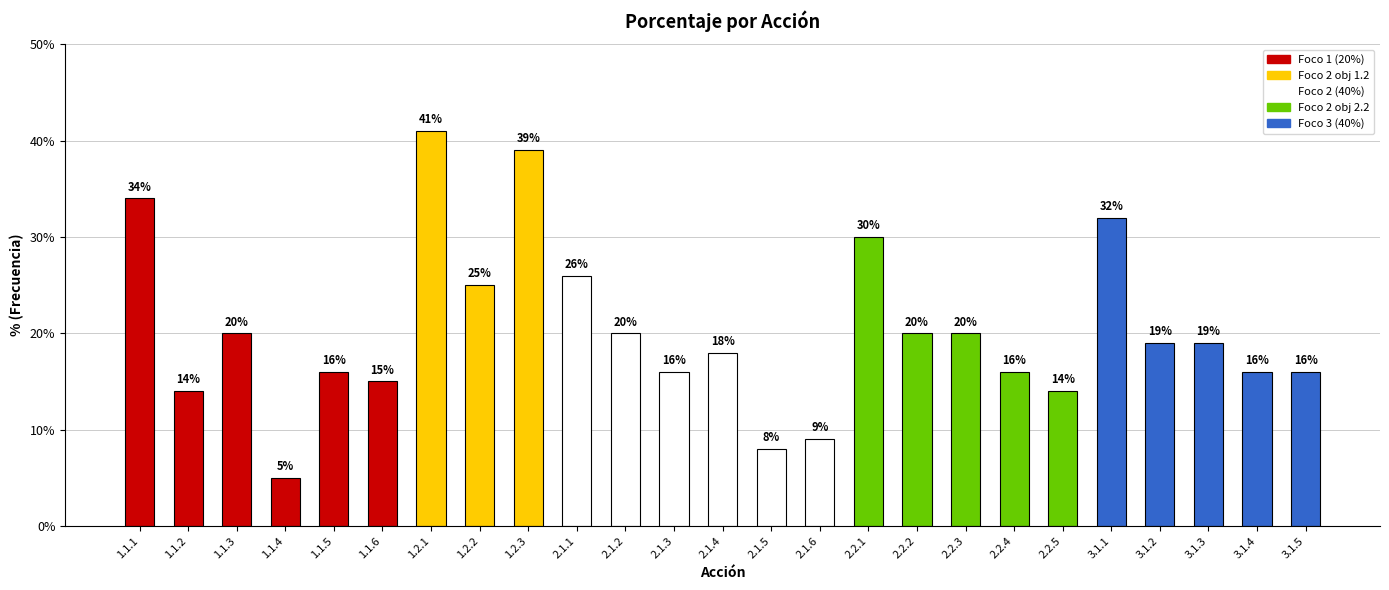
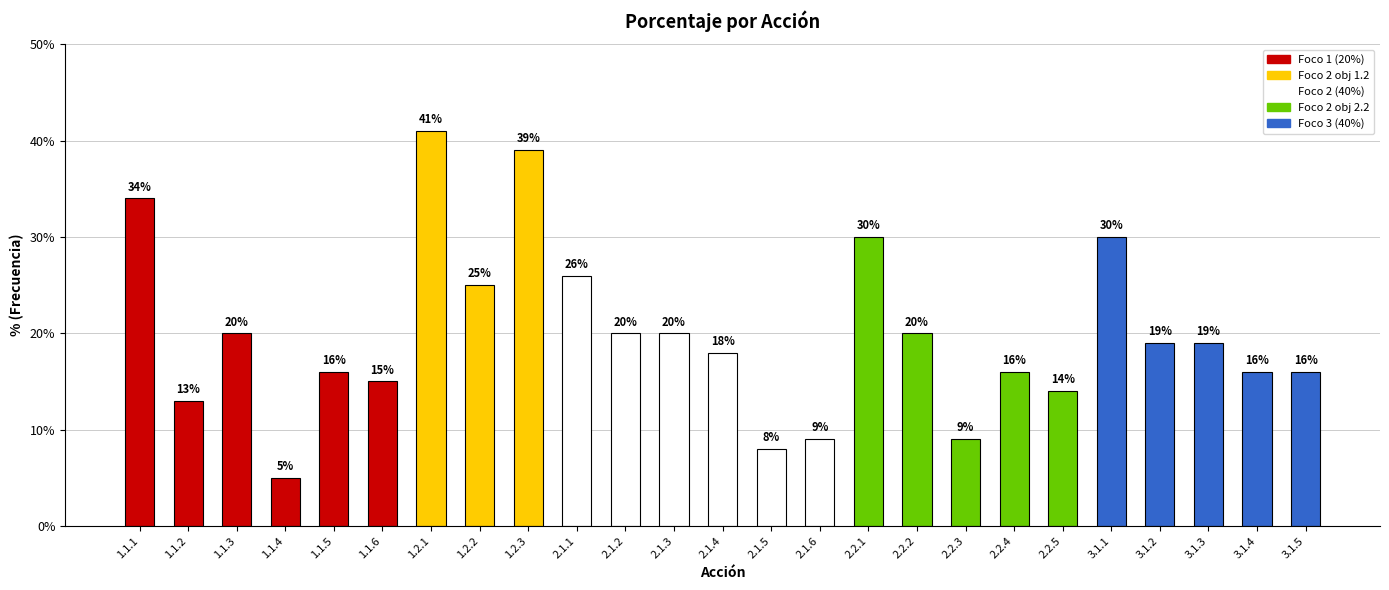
  {
    "1.1.1": "34%",
-   "1.1.2": "14%",
+   "1.1.2": "13%",
    "1.1.3": "20%",
    "1.1.4": "5%",
    "1.1.5": "16%",
    "1.1.6": "15%",
    "1.2.1": "41%",
    "1.2.2": "25%",
    "1.2.3": "39%",
    "2.1.1": "26%",
    "2.1.2": "20%",
-   "2.1.3": "16%",
+   "2.1.3": "20%",
    "2.1.4": "18%",
    "2.1.5": "8%",
    "2.1.6": "9%",
    "2.2.1": "30%",
    "2.2.2": "20%",
-   "2.2.3": "20%",
+   "2.2.3": "9%",
    "2.2.4": "16%",
    "2.2.5": "14%",
-   "3.1.1": "32%",
+   "3.1.1": "30%",
    "3.1.2": "19%",
    "3.1.3": "19%",
    "3.1.4": "16%",
    "3.1.5": "16%"
  }
